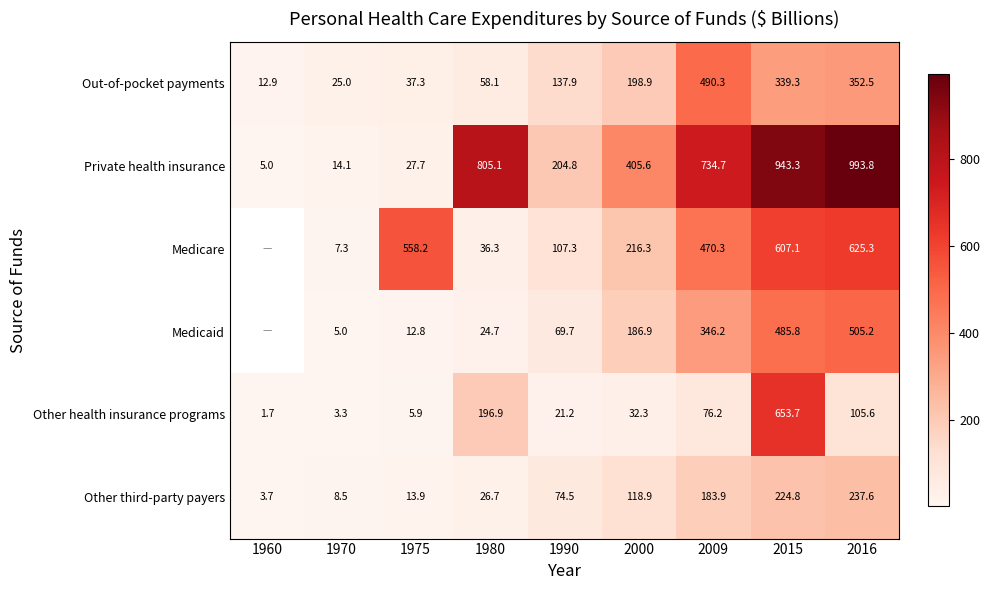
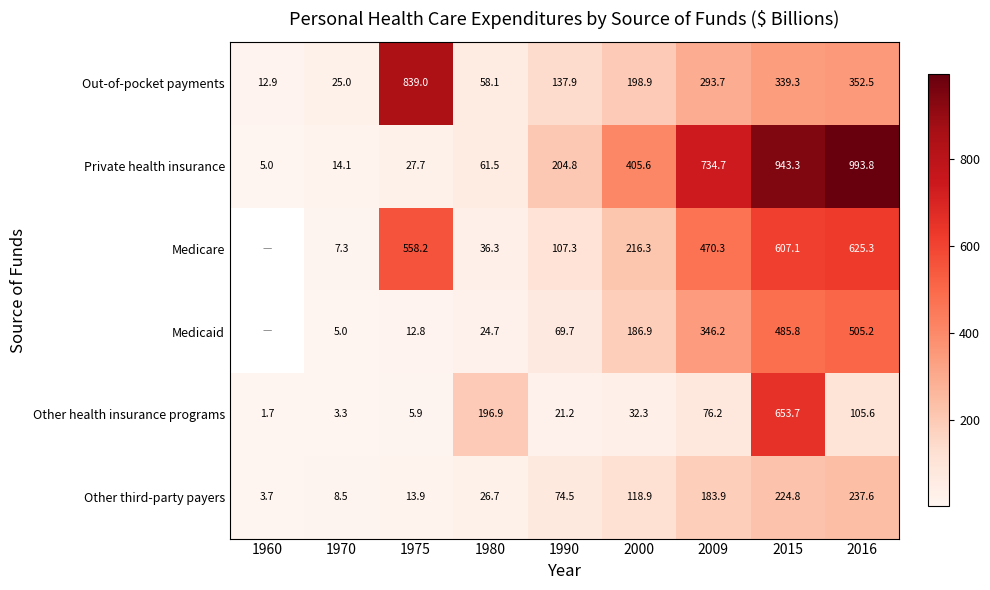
  {
    "Out-of-pocket payments": {
      "1960": 12.9,
      "1970": 25.0,
-     "1975": 37.3,
+     "1975": 839.0,
      "1980": 58.1,
      "1990": 137.9,
      "2000": 198.9,
-     "2009": 490.3,
+     "2009": 293.7,
      "2015": 339.3,
      "2016": 352.5
    },
    "Private health insurance": {
      "1960": 5.0,
      "1970": 14.1,
      "1975": 27.7,
-     "1980": 805.1,
+     "1980": 61.5,
      "1990": 204.8,
      "2000": 405.6,
      "2009": 734.7,
      "2015": 943.3,
      "2016": 993.8
    },
    "Medicare": {
      "1970": 7.3,
      "1975": 558.2,
      "1980": 36.3,
      "1990": 107.3,
      "2000": 216.3,
      "2009": 470.3,
      "2015": 607.1,
      "2016": 625.3
    },
    "Medicaid": {
      "1970": 5.0,
      "1975": 12.8,
      "1980": 24.7,
      "1990": 69.7,
      "2000": 186.9,
      "2009": 346.2,
      "2015": 485.8,
      "2016": 505.2
    },
    "Other health insurance programs": {
      "1960": 1.7,
      "1970": 3.3,
      "1975": 5.9,
      "1980": 196.9,
      "1990": 21.2,
      "2000": 32.3,
      "2009": 76.2,
      "2015": 653.7,
      "2016": 105.6
    },
    "Other third-party payers": {
      "1960": 3.7,
      "1970": 8.5,
      "1975": 13.9,
      "1980": 26.7,
      "1990": 74.5,
      "2000": 118.9,
      "2009": 183.9,
      "2015": 224.8,
      "2016": 237.6
    }
  }
